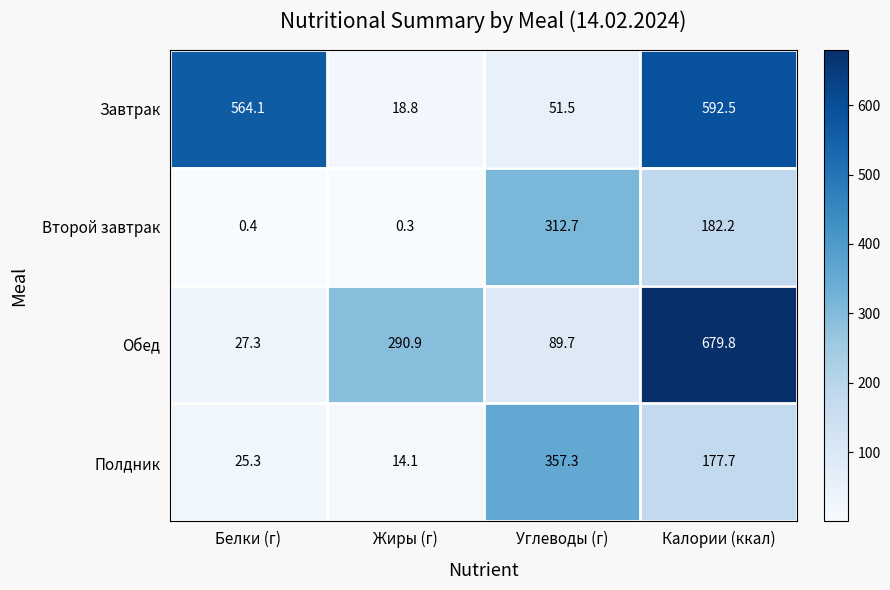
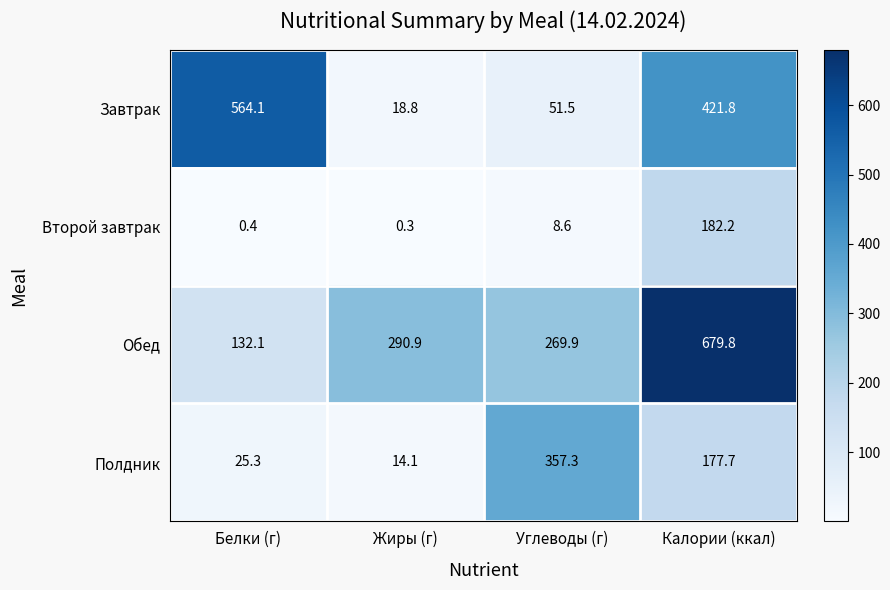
  {
    "Завтрак": {
      "Белки (г)": 564.1,
      "Жиры (г)": 18.8,
      "Углеводы (г)": 51.5,
-     "Калории (ккал)": 592.5
+     "Калории (ккал)": 421.8
    },
    "Второй завтрак": {
      "Белки (г)": 0.4,
      "Жиры (г)": 0.3,
-     "Углеводы (г)": 312.7,
+     "Углеводы (г)": 8.6,
      "Калории (ккал)": 182.2
    },
    "Обед": {
-     "Белки (г)": 27.3,
+     "Белки (г)": 132.1,
      "Жиры (г)": 290.9,
-     "Углеводы (г)": 89.7,
+     "Углеводы (г)": 269.9,
      "Калории (ккал)": 679.8
    },
    "Полдник": {
      "Белки (г)": 25.3,
      "Жиры (г)": 14.1,
      "Углеводы (г)": 357.3,
      "Калории (ккал)": 177.7
    }
  }
